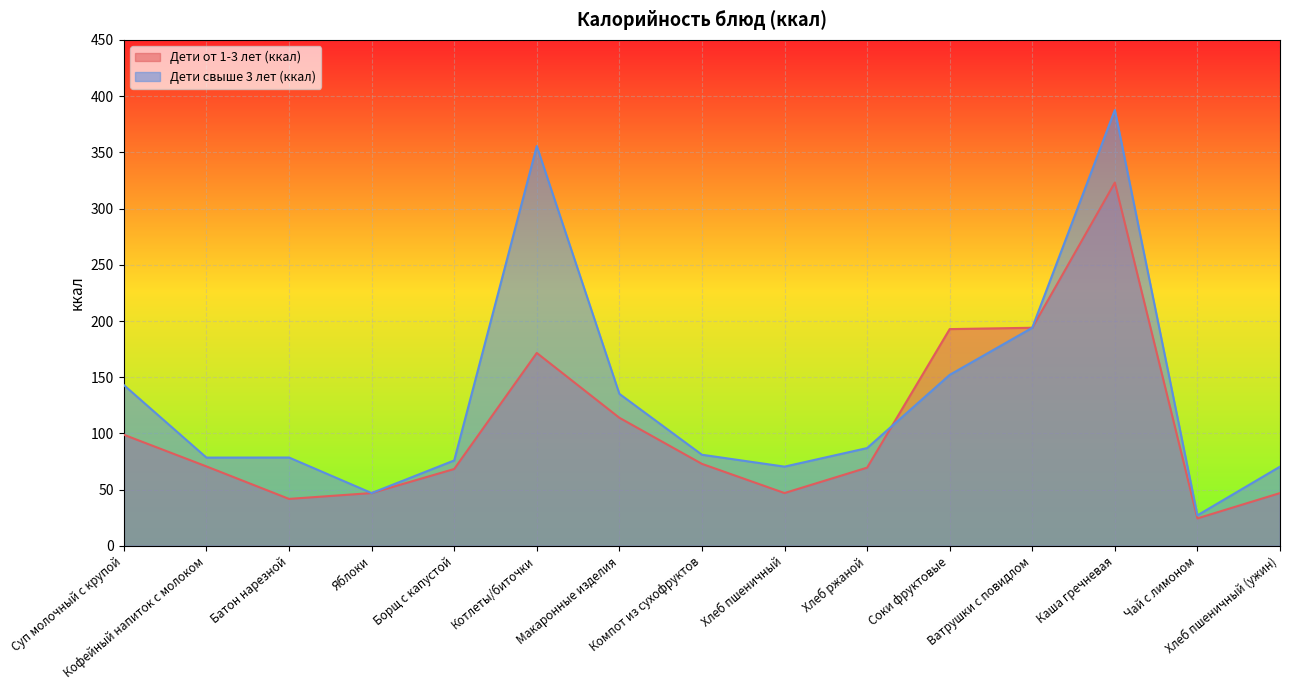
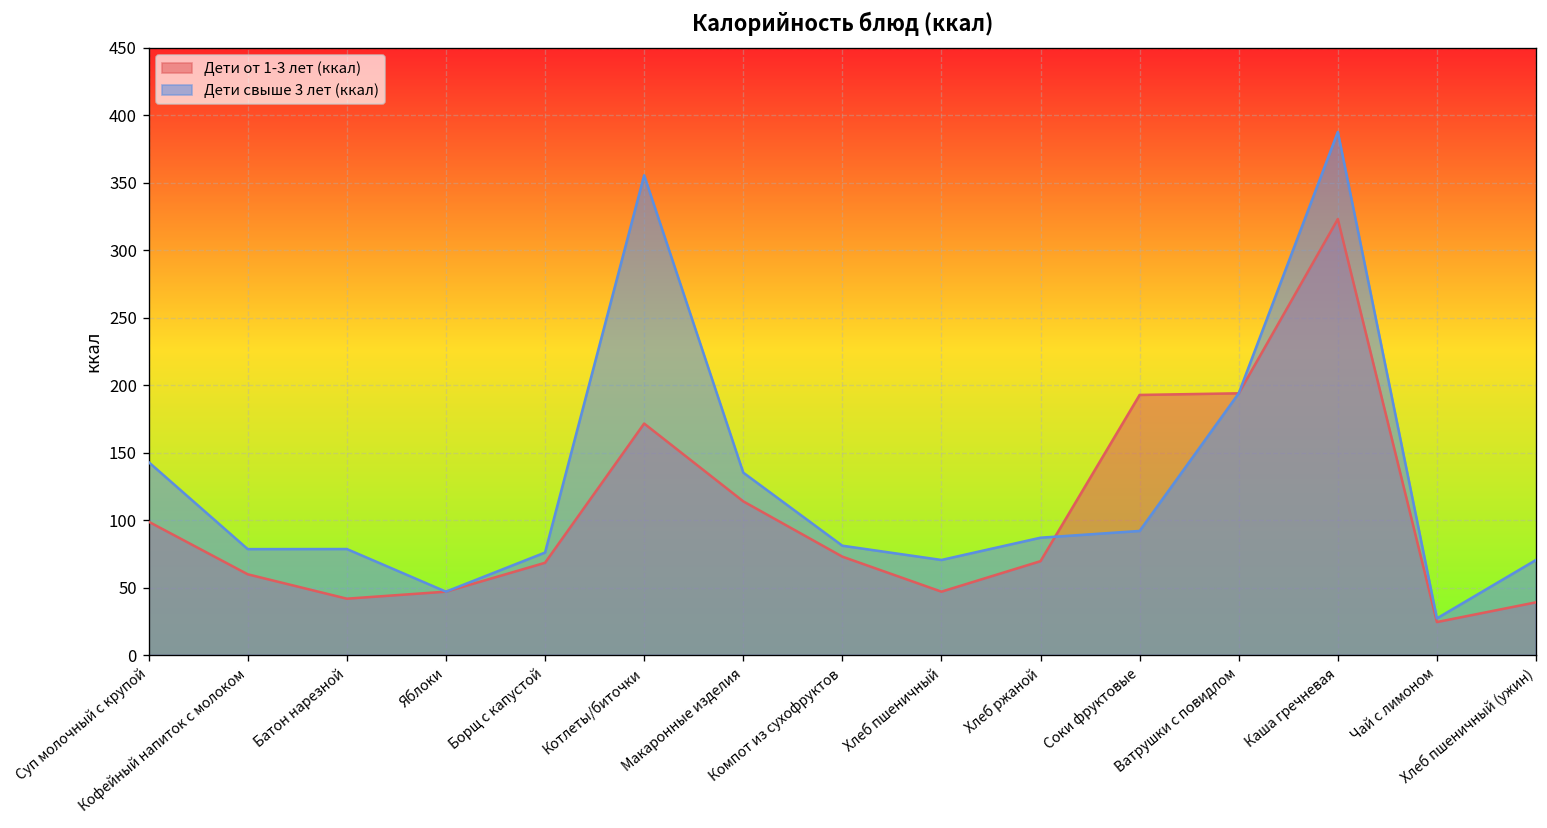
  {
    "Дети от 1-3 лет (ккал)": {
      "Суп молочный с крупой": 99,
-     "Кофейный напиток с молоком": 71,
+     "Кофейный напиток с молоком": 60,
      "Батон нарезной": 42,
      "Борщ с капустой": 68,
      "Котлеты/биточки": 172,
      "Макаронные изделия": 114,
      "Компот из сухофруктов": 73,
      "Хлеб пшеничный": 47,
      "Хлеб ржаной": 70,
      "Соки фруктовые": 193,
      "Каша гречневая": 323,
      "Чай с лимоном": 24,
-     "Хлеб пшеничный (ужин)": 47
+     "Хлеб пшеничный (ужин)": 39
    },
    "Дети свыше 3 лет (ккал)": {
      "Суп молочный с крупой": 143,
      "Кофейный напиток с молоком": 79,
      "Батон нарезной": 79,
      "Борщ с капустой": 76,
      "Котлеты/биточки": 356,
      "Макаронные изделия": 135,
      "Компот из сухофруктов": 81,
      "Хлеб пшеничный": 71,
      "Хлеб ржаной": 87,
-     "Соки фруктовые": 152,
+     "Соки фруктовые": 92,
      "Каша гречневая": 388,
      "Чай с лимоном": 27,
      "Хлеб пшеничный (ужин)": 71
    }
  }
